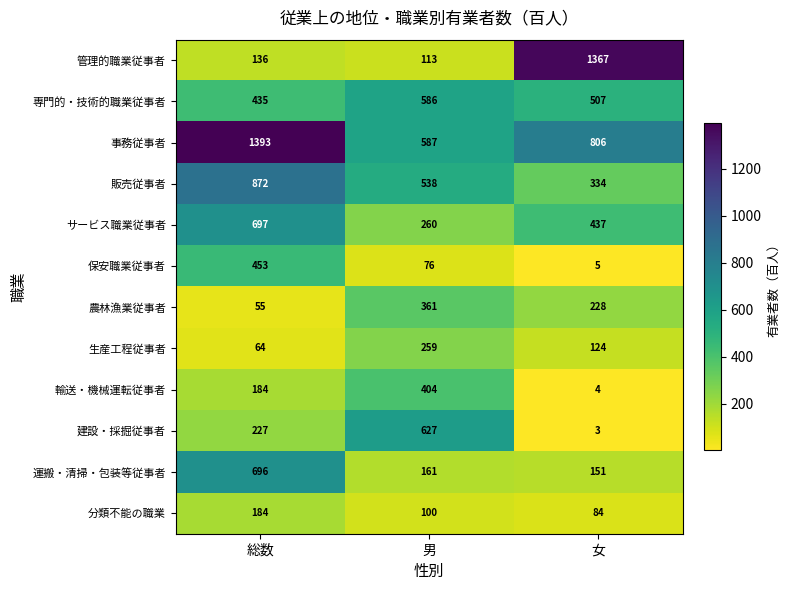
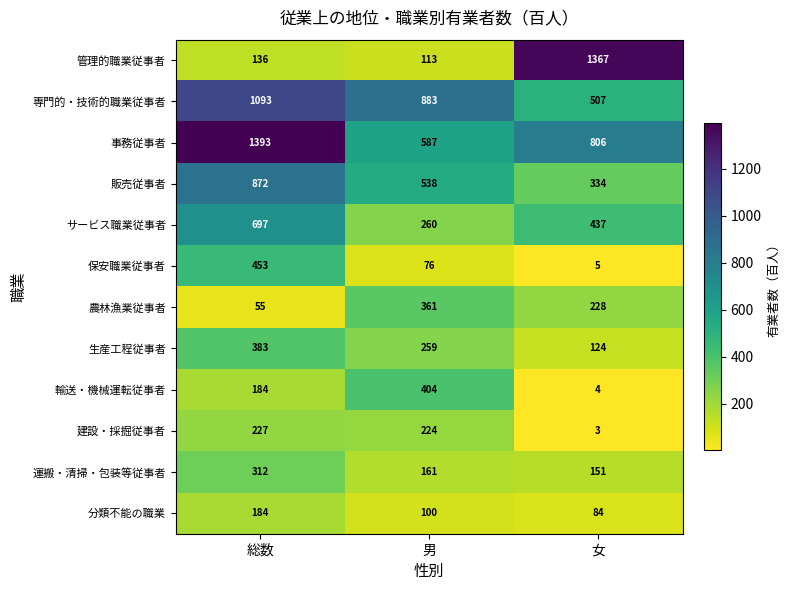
  {
    "管理的職業従事者": {
      "総数": 136,
      "男": 113,
      "女": 1367
    },
    "専門的・技術的職業従事者": {
-     "総数": 435,
-     "男": 586,
+     "総数": 1093,
+     "男": 883,
      "女": 507
    },
    "事務従事者": {
      "総数": 1393,
      "男": 587,
      "女": 806
    },
    "販売従事者": {
      "総数": 872,
      "男": 538,
      "女": 334
    },
    "サービス職業従事者": {
      "総数": 697,
      "男": 260,
      "女": 437
    },
    "保安職業従事者": {
      "総数": 453,
      "男": 76,
      "女": 5
    },
    "農林漁業従事者": {
      "総数": 55,
      "男": 361,
      "女": 228
    },
    "生産工程従事者": {
-     "総数": 64,
+     "総数": 383,
      "男": 259,
      "女": 124
    },
    "輸送・機械運転従事者": {
      "総数": 184,
      "男": 404,
      "女": 4
    },
    "建設・採掘従事者": {
      "総数": 227,
-     "男": 627,
+     "男": 224,
      "女": 3
    },
    "運搬・清掃・包装等従事者": {
-     "総数": 696,
+     "総数": 312,
      "男": 161,
      "女": 151
    },
    "分類不能の職業": {
      "総数": 184,
      "男": 100,
      "女": 84
    }
  }
